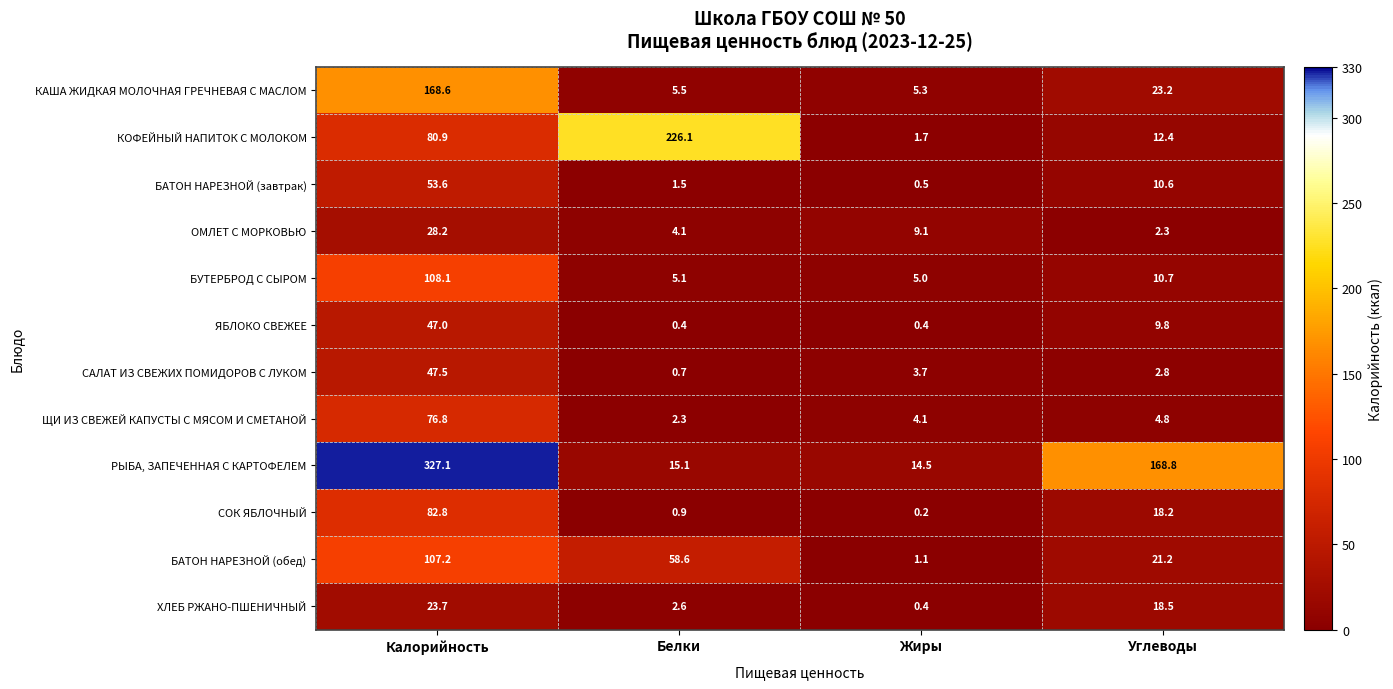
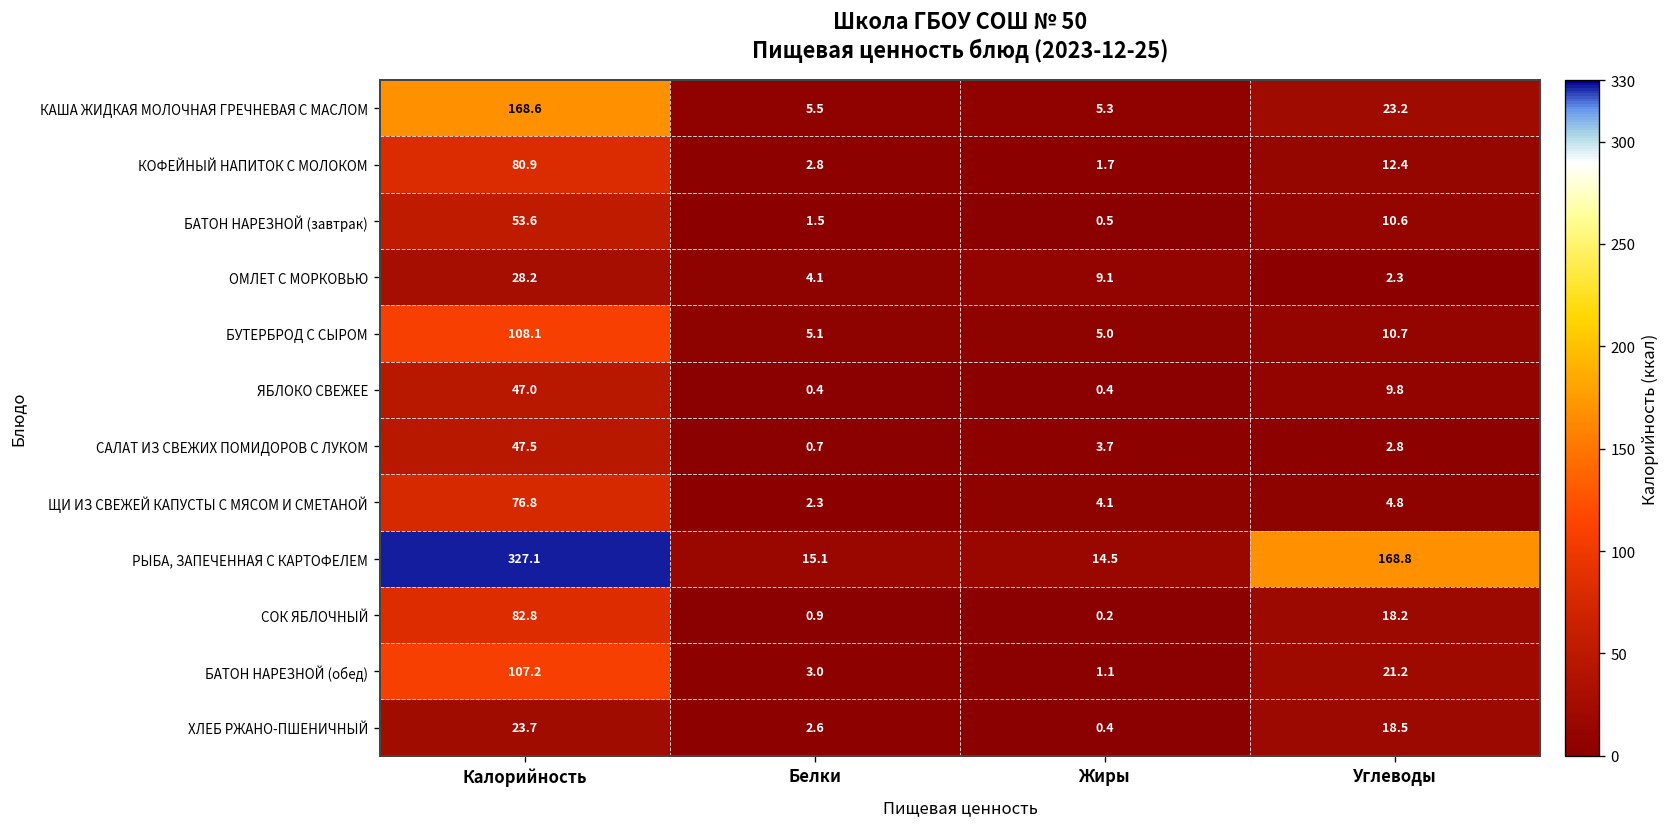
  {
    "КАША ЖИДКАЯ МОЛОЧНАЯ ГРЕЧНЕВАЯ С МАСЛОМ": {
      "Калорийность": 168.6,
      "Белки": 5.5,
      "Жиры": 5.3,
      "Углеводы": 23.2
    },
    "КОФЕЙНЫЙ НАПИТОК С МОЛОКОМ": {
      "Калорийность": 80.9,
-     "Белки": 226.1,
+     "Белки": 2.8,
      "Жиры": 1.7,
      "Углеводы": 12.4
    },
    "БАТОН НАРЕЗНОЙ (завтрак)": {
      "Калорийность": 53.6,
      "Белки": 1.5,
      "Жиры": 0.5,
      "Углеводы": 10.6
    },
    "ОМЛЕТ С МОРКОВЬЮ": {
      "Калорийность": 28.2,
      "Белки": 4.1,
      "Жиры": 9.1,
      "Углеводы": 2.3
    },
    "БУТЕРБРОД С СЫРОМ": {
      "Калорийность": 108.1,
      "Белки": 5.1,
      "Жиры": 5.0,
      "Углеводы": 10.7
    },
    "ЯБЛОКО СВЕЖЕЕ": {
      "Калорийность": 47.0,
      "Белки": 0.4,
      "Жиры": 0.4,
      "Углеводы": 9.8
    },
    "САЛАТ ИЗ СВЕЖИХ ПОМИДОРОВ С ЛУКОМ": {
      "Калорийность": 47.5,
      "Белки": 0.7,
      "Жиры": 3.7,
      "Углеводы": 2.8
    },
    "ЩИ ИЗ СВЕЖЕЙ КАПУСТЫ С МЯСОМ И СМЕТАНОЙ": {
      "Калорийность": 76.8,
      "Белки": 2.3,
      "Жиры": 4.1,
      "Углеводы": 4.8
    },
    "РЫБА, ЗАПЕЧЕННАЯ С КАРТОФЕЛЕМ": {
      "Калорийность": 327.1,
      "Белки": 15.1,
      "Жиры": 14.5,
      "Углеводы": 168.8
    },
    "СОК ЯБЛОЧНЫЙ": {
      "Калорийность": 82.8,
      "Белки": 0.9,
      "Жиры": 0.2,
      "Углеводы": 18.2
    },
    "БАТОН НАРЕЗНОЙ (обед)": {
      "Калорийность": 107.2,
-     "Белки": 58.6,
+     "Белки": 3.0,
      "Жиры": 1.1,
      "Углеводы": 21.2
    },
    "ХЛЕБ РЖАНО-ПШЕНИЧНЫЙ": {
      "Калорийность": 23.7,
      "Белки": 2.6,
      "Жиры": 0.4,
      "Углеводы": 18.5
    }
  }
